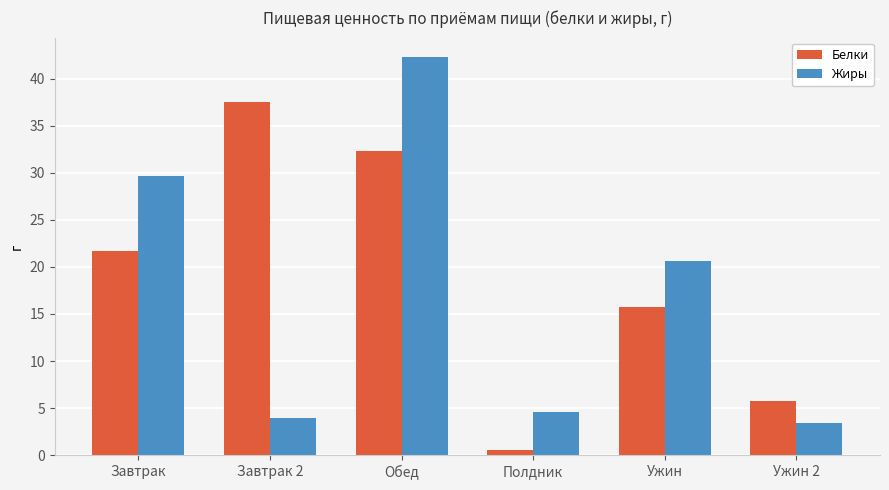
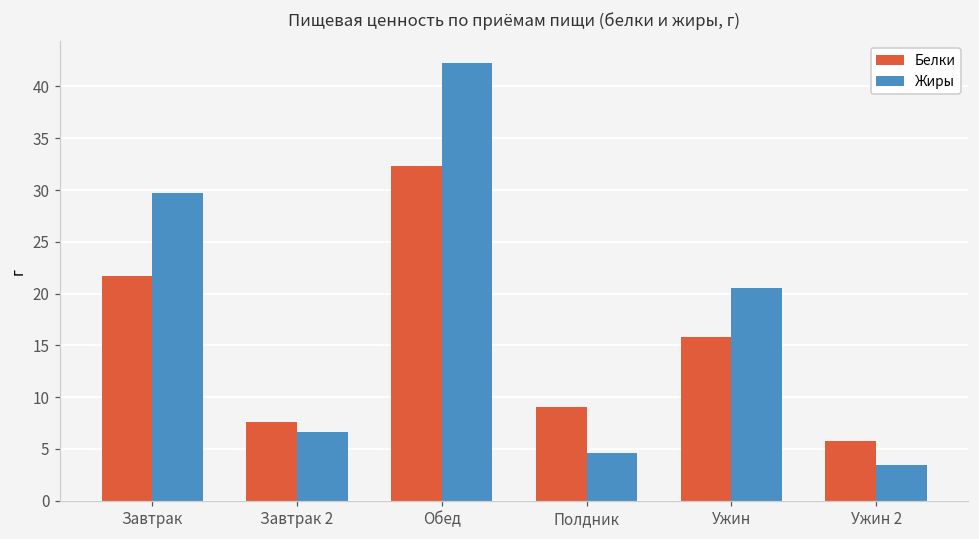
  {
    "Белки": {
      "Завтрак": 22,
-     "Завтрак 2": 38,
+     "Завтрак 2": 8,
      "Обед": 32,
-     "Полдник": 1,
+     "Полдник": 9,
      "Ужин": 16,
      "Ужин 2": 6
    },
    "Жиры": {
      "Завтрак": 30,
-     "Завтрак 2": 4,
+     "Завтрак 2": 7,
      "Обед": 42,
      "Полдник": 5,
      "Ужин": 21,
      "Ужин 2": 3
    }
  }
